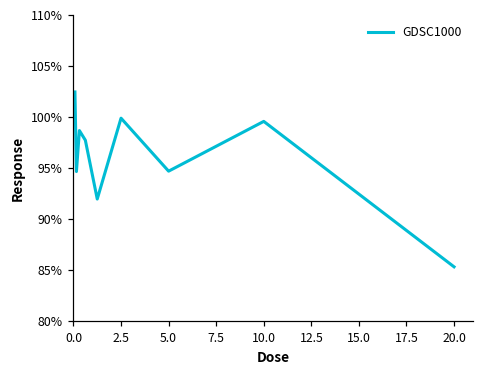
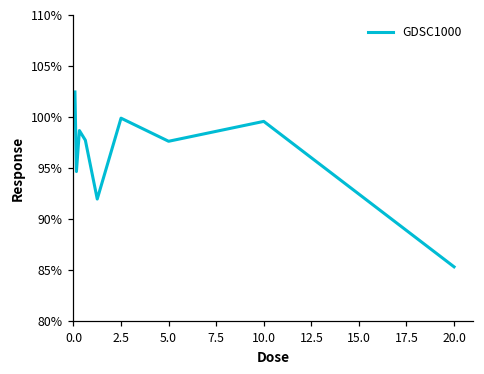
  {
    "2.5": "100%",
-   "5.0": "95%",
+   "5.0": "98%",
    "10.0": "100%",
    "20.0": "85%"
  }
